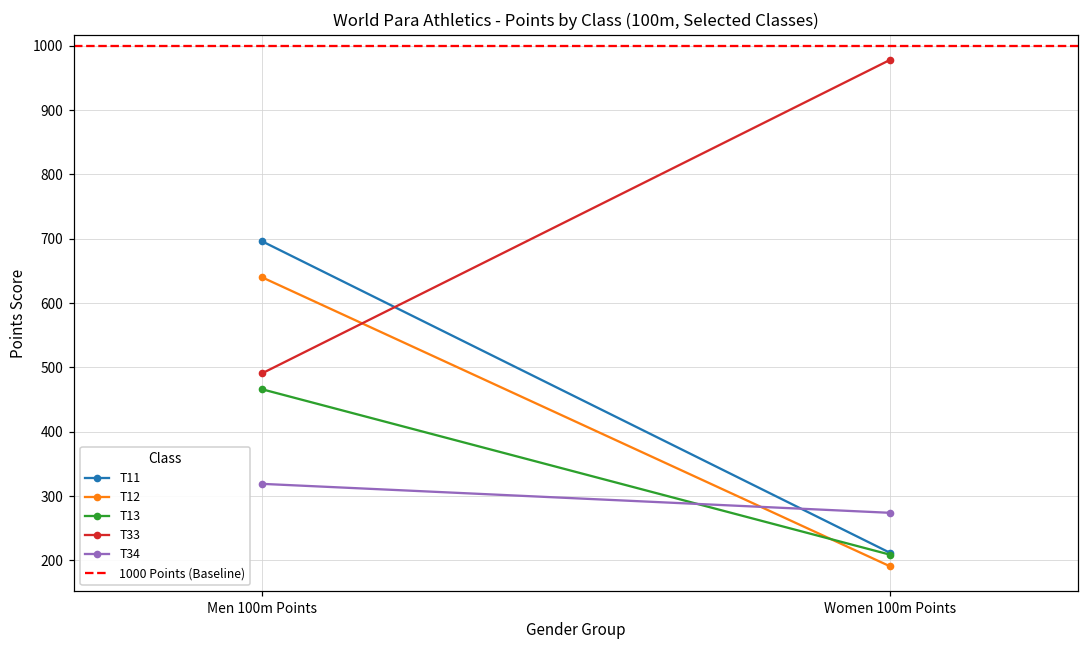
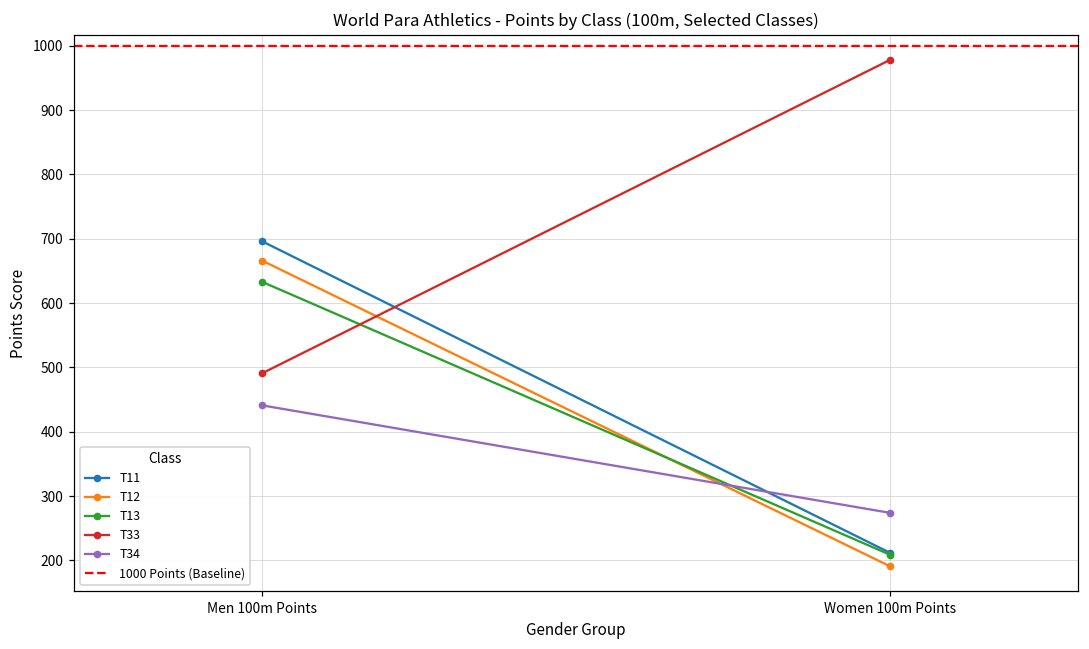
  {
    "T11": {
      "Men 100m Points": 700
    },
    "T12": {
-     "Men 100m Points": 640,
+     "Men 100m Points": 670,
      "Women 100m Points": 190
    },
    "T13": {
-     "Men 100m Points": 470
+     "Men 100m Points": 630
    },
    "T33": {
      "Men 100m Points": 490,
      "Women 100m Points": 980
    },
    "T34": {
-     "Men 100m Points": 320,
+     "Men 100m Points": 440,
      "Women 100m Points": 270
    }
  }
